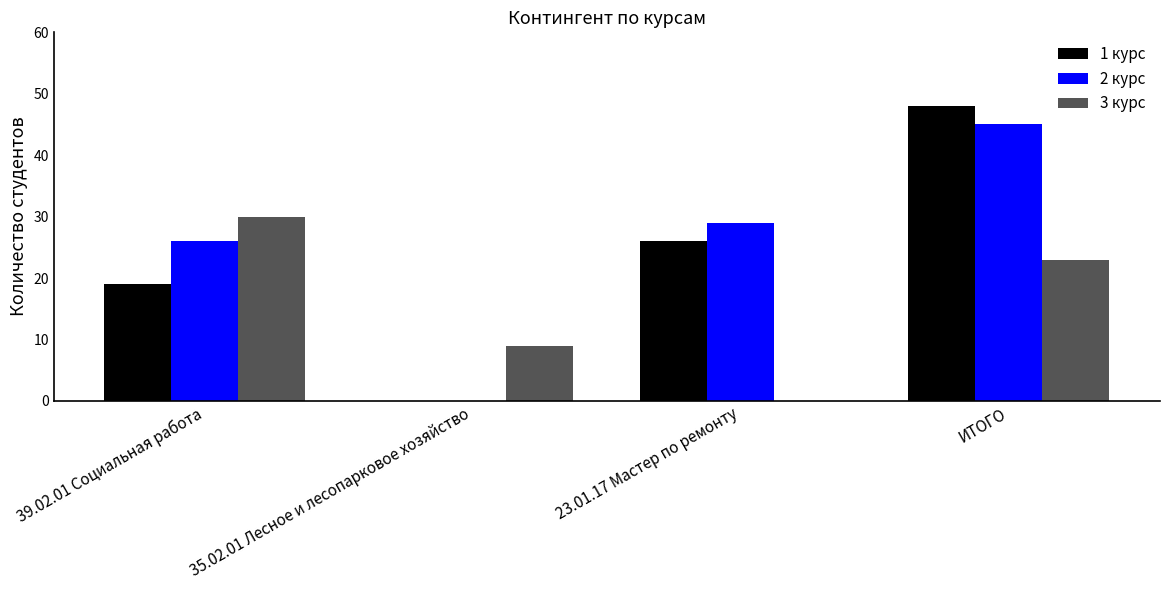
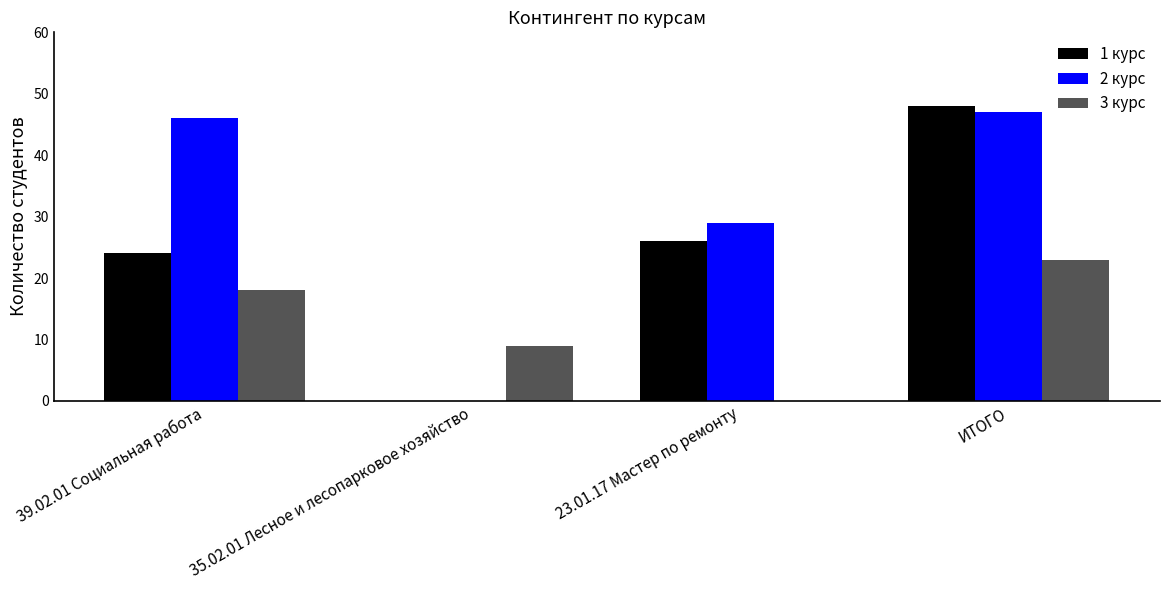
  {
    "1 курс": {
-     "39.02.01 Социальная работа": 19,
+     "39.02.01 Социальная работа": 24,
      "35.02.01 Лесное и лесопарковое хозяйство": 0,
      "23.01.17 Мастер по ремонту": 26,
      "ИТОГО": 48
    },
    "2 курс": {
-     "39.02.01 Социальная работа": 26,
+     "39.02.01 Социальная работа": 46,
      "35.02.01 Лесное и лесопарковое хозяйство": 0,
      "23.01.17 Мастер по ремонту": 29,
-     "ИТОГО": 45
+     "ИТОГО": 47
    },
    "3 курс": {
-     "39.02.01 Социальная работа": 30,
+     "39.02.01 Социальная работа": 18,
      "35.02.01 Лесное и лесопарковое хозяйство": 9,
      "23.01.17 Мастер по ремонту": 0,
      "ИТОГО": 23
    }
  }
